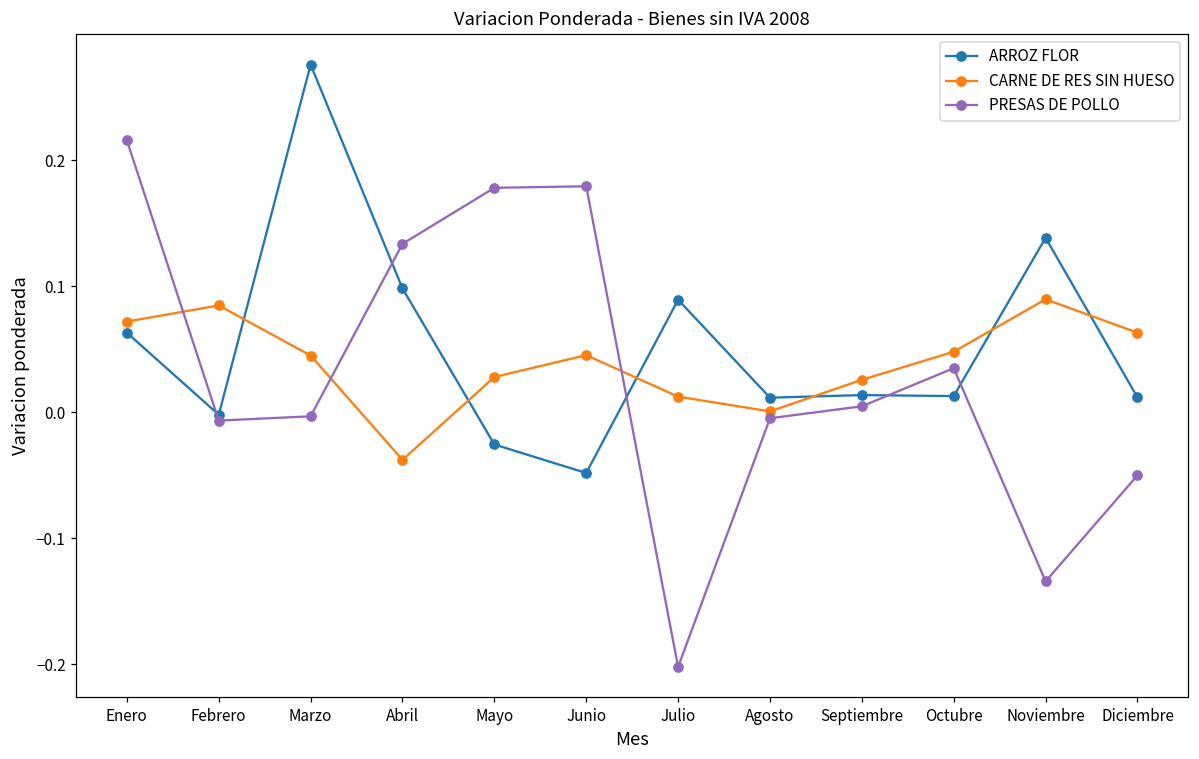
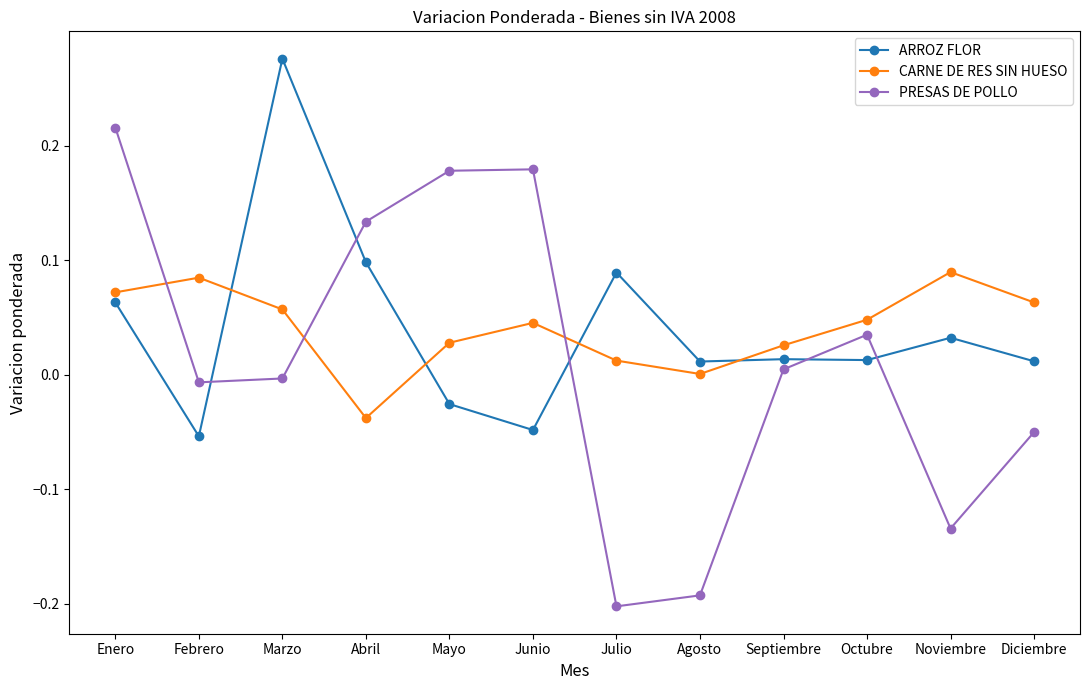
  {
    "ARROZ FLOR": {
      "Enero": 0.063,
-     "Febrero": -0.002,
+     "Febrero": -0.054,
      "Marzo": 0.276,
      "Abril": 0.098,
      "Mayo": -0.026,
      "Junio": -0.048,
      "Julio": 0.089,
      "Agosto": 0.012,
      "Septiembre": 0.014,
      "Octubre": 0.013,
-     "Noviembre": 0.139,
+     "Noviembre": 0.032,
      "Diciembre": 0.012
    },
    "CARNE DE RES SIN HUESO": {
      "Enero": 0.072,
      "Febrero": 0.085,
-     "Marzo": 0.045,
+     "Marzo": 0.057,
      "Abril": -0.038,
      "Mayo": 0.028,
      "Junio": 0.045,
      "Julio": 0.012,
      "Agosto": 0.001,
      "Septiembre": 0.026,
      "Octubre": 0.048,
      "Noviembre": 0.090,
      "Diciembre": 0.063
    },
    "PRESAS DE POLLO": {
      "Enero": 0.216,
      "Febrero": -0.007,
      "Marzo": -0.003,
      "Abril": 0.134,
      "Mayo": 0.178,
      "Junio": 0.179,
      "Julio": -0.202,
-     "Agosto": -0.005,
+     "Agosto": -0.193,
      "Septiembre": 0.005,
      "Octubre": 0.035,
      "Noviembre": -0.134,
      "Diciembre": -0.050
    }
  }
